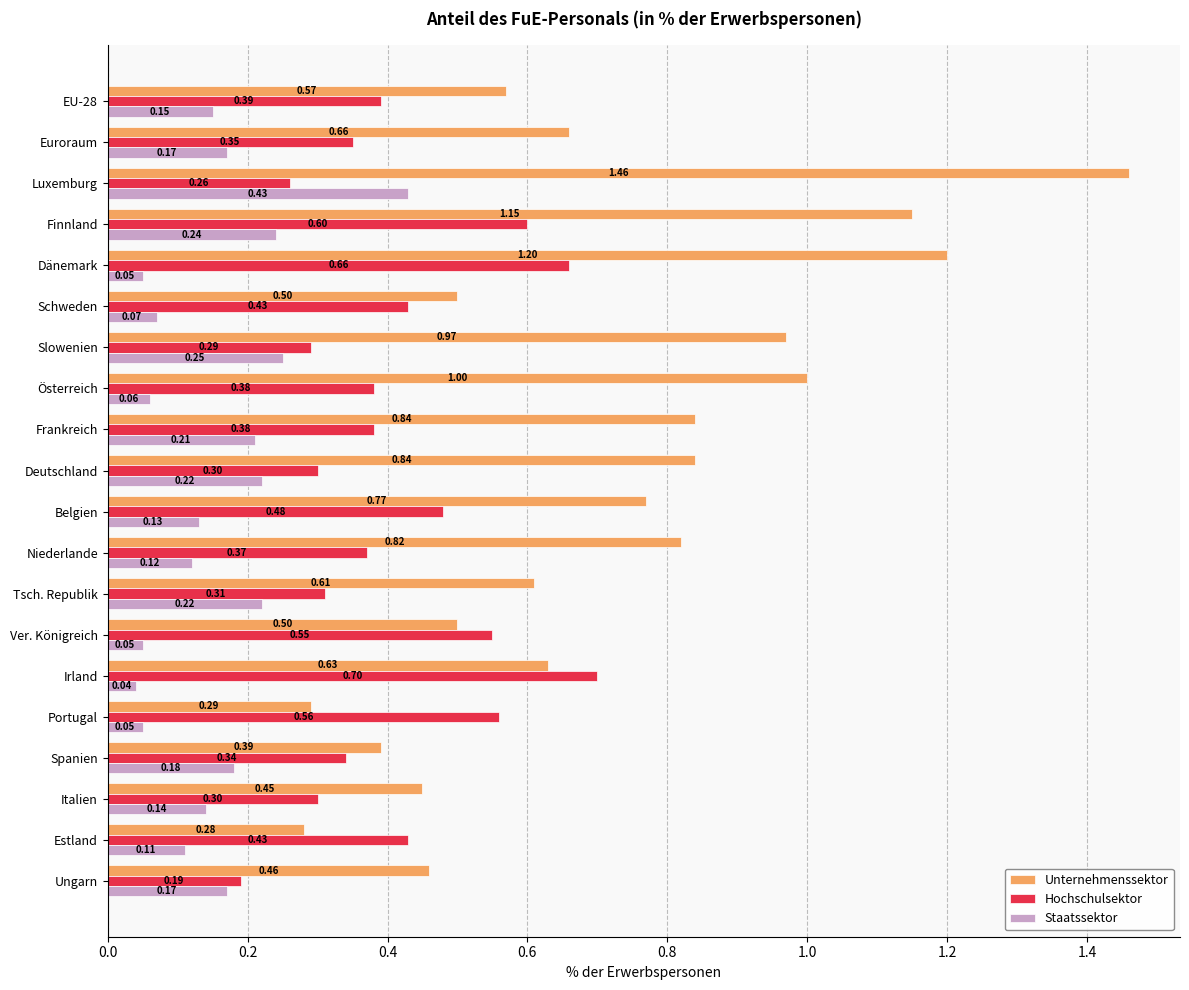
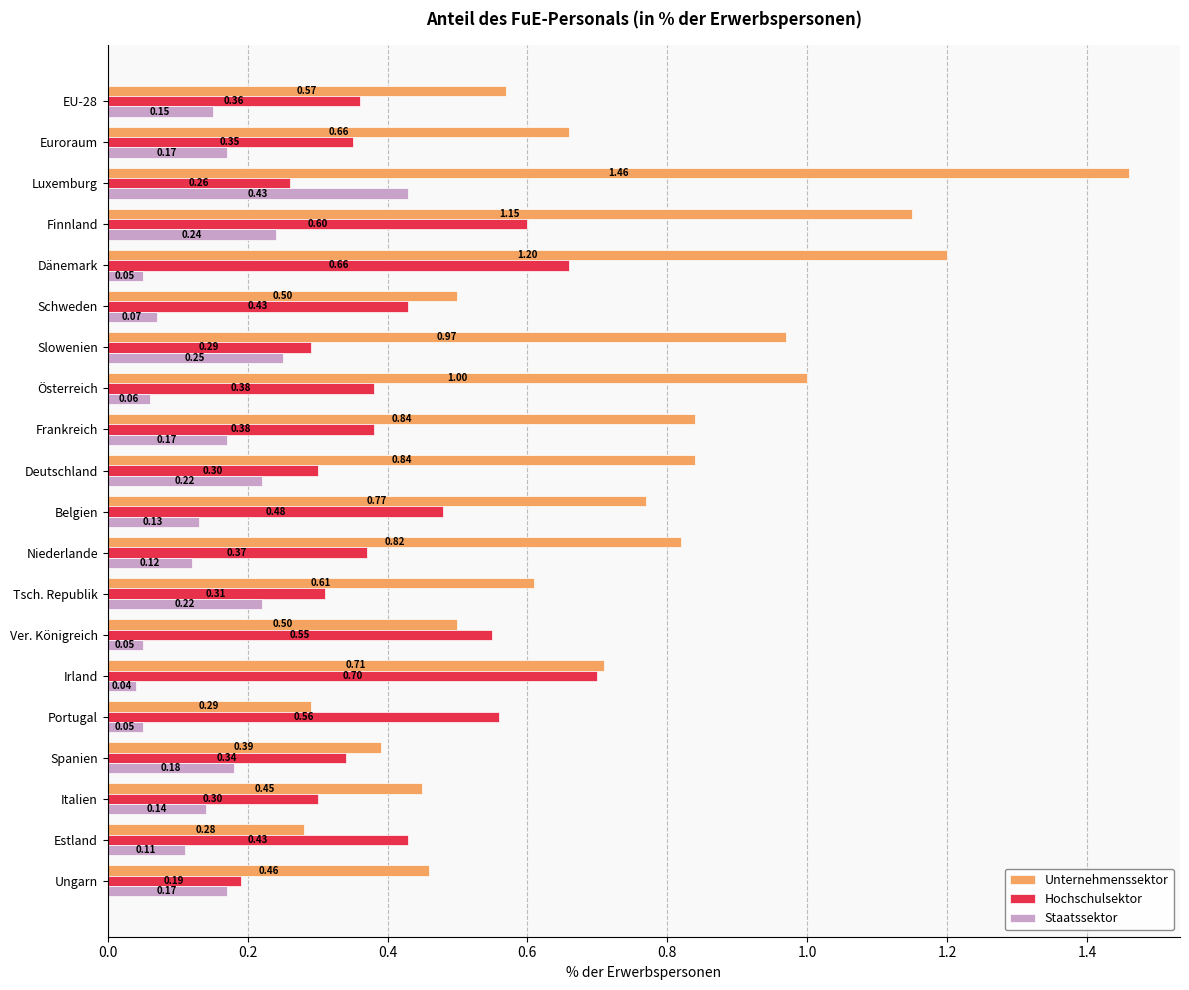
  {
    "Unternehmenssektor": {
      "EU-28": 0.57,
      "Euroraum": 0.66,
      "Luxemburg": 1.46,
      "Finnland": 1.15,
      "Dänemark": 1.20,
      "Schweden": 0.50,
      "Slowenien": 0.97,
      "Österreich": 1.00,
      "Frankreich": 0.84,
      "Deutschland": 0.84,
      "Belgien": 0.77,
      "Niederlande": 0.82,
      "Tsch. Republik": 0.61,
      "Ver. Königreich": 0.50,
-     "Irland": 0.63,
+     "Irland": 0.71,
      "Portugal": 0.29,
      "Spanien": 0.39,
      "Italien": 0.45,
      "Estland": 0.28,
      "Ungarn": 0.46
    },
    "Hochschulsektor": {
-     "EU-28": 0.39,
+     "EU-28": 0.36,
      "Euroraum": 0.35,
      "Luxemburg": 0.26,
      "Finnland": 0.60,
      "Dänemark": 0.66,
      "Schweden": 0.43,
      "Slowenien": 0.29,
      "Österreich": 0.38,
      "Frankreich": 0.38,
      "Deutschland": 0.30,
      "Belgien": 0.48,
      "Niederlande": 0.37,
      "Tsch. Republik": 0.31,
      "Ver. Königreich": 0.55,
      "Irland": 0.70,
      "Portugal": 0.56,
      "Spanien": 0.34,
      "Italien": 0.30,
      "Estland": 0.43,
      "Ungarn": 0.19
    },
    "Staatssektor": {
      "EU-28": 0.15,
      "Euroraum": 0.17,
      "Luxemburg": 0.43,
      "Finnland": 0.24,
      "Dänemark": 0.05,
      "Schweden": 0.07,
      "Slowenien": 0.25,
      "Österreich": 0.06,
-     "Frankreich": 0.21,
+     "Frankreich": 0.17,
      "Deutschland": 0.22,
      "Belgien": 0.13,
      "Niederlande": 0.12,
      "Tsch. Republik": 0.22,
      "Ver. Königreich": 0.05,
      "Irland": 0.04,
      "Portugal": 0.05,
      "Spanien": 0.18,
      "Italien": 0.14,
      "Estland": 0.11,
      "Ungarn": 0.17
    }
  }
